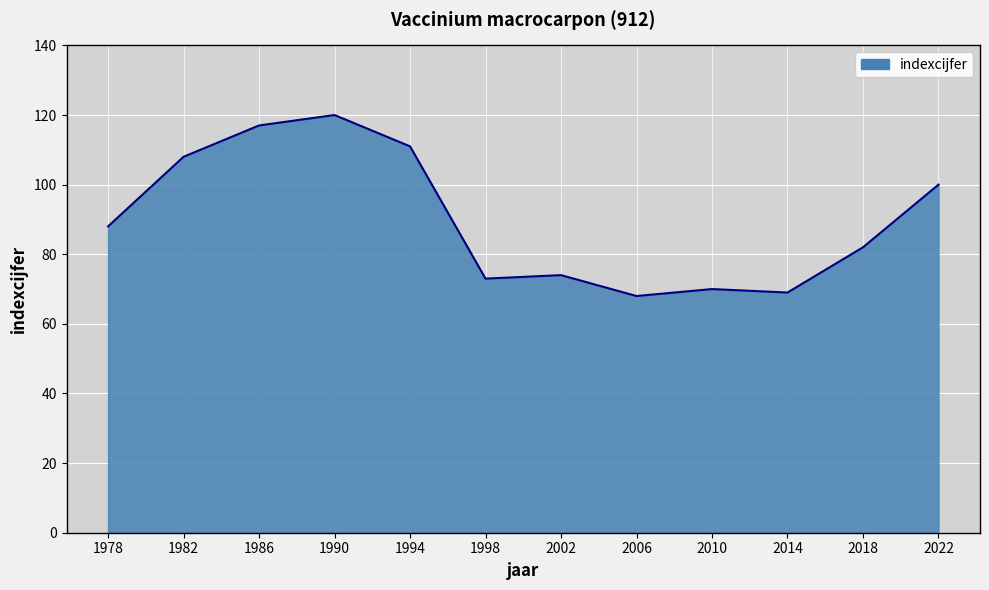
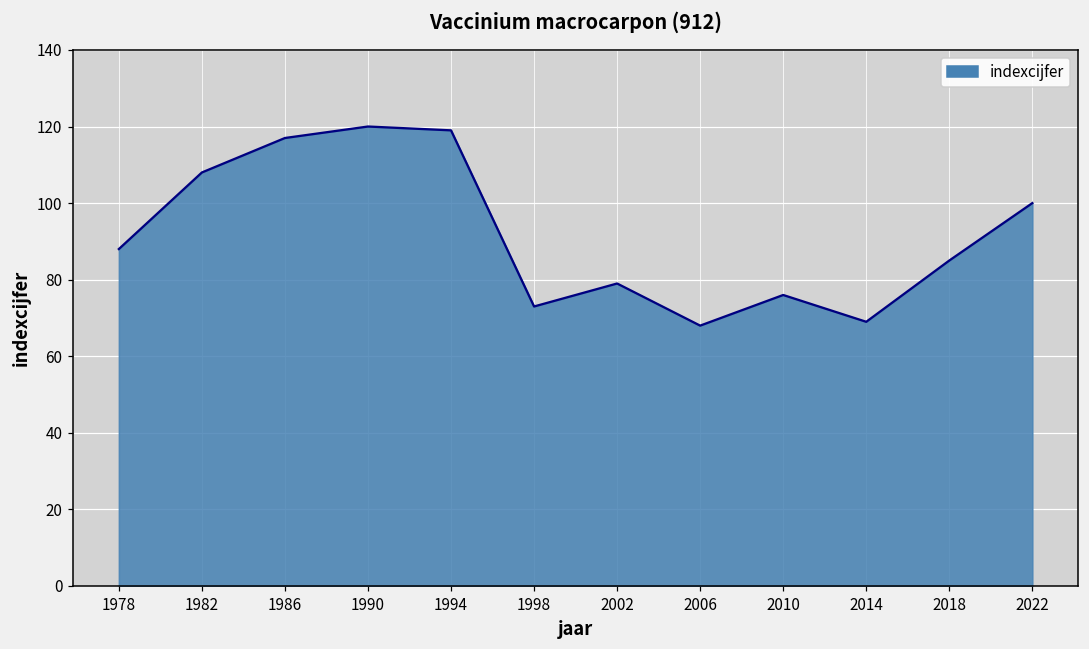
  {
    "1978": 88,
    "1982": 108,
    "1986": 117,
    "1990": 120,
-   "1994": 111,
+   "1994": 119,
    "1998": 73,
-   "2002": 74,
+   "2002": 79,
    "2006": 68,
-   "2010": 70,
+   "2010": 76,
    "2014": 69,
-   "2018": 82,
+   "2018": 85,
    "2022": 100
  }
